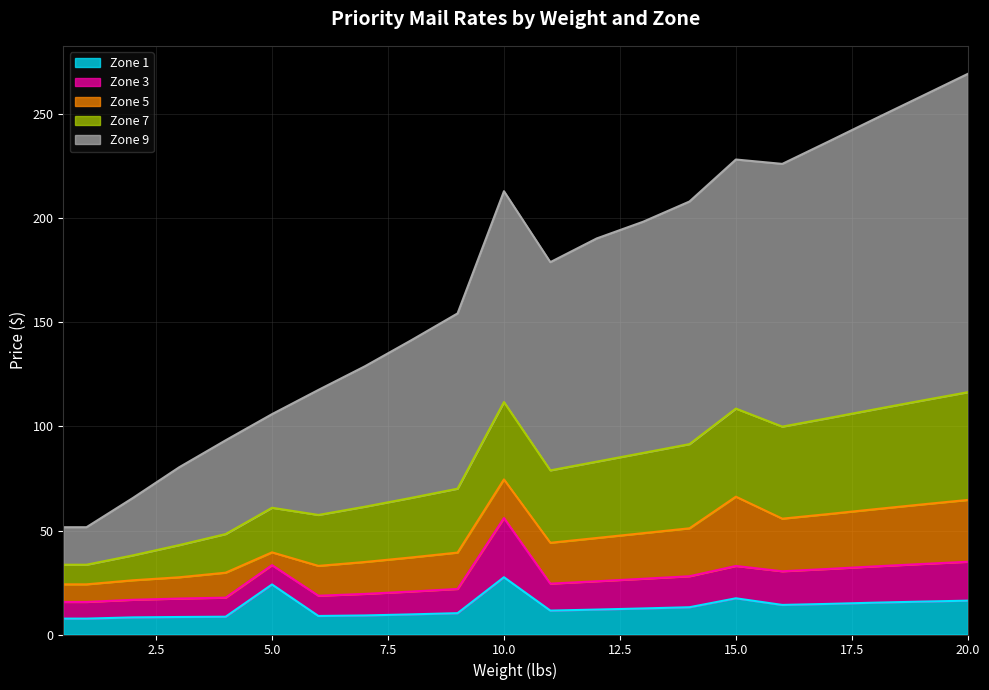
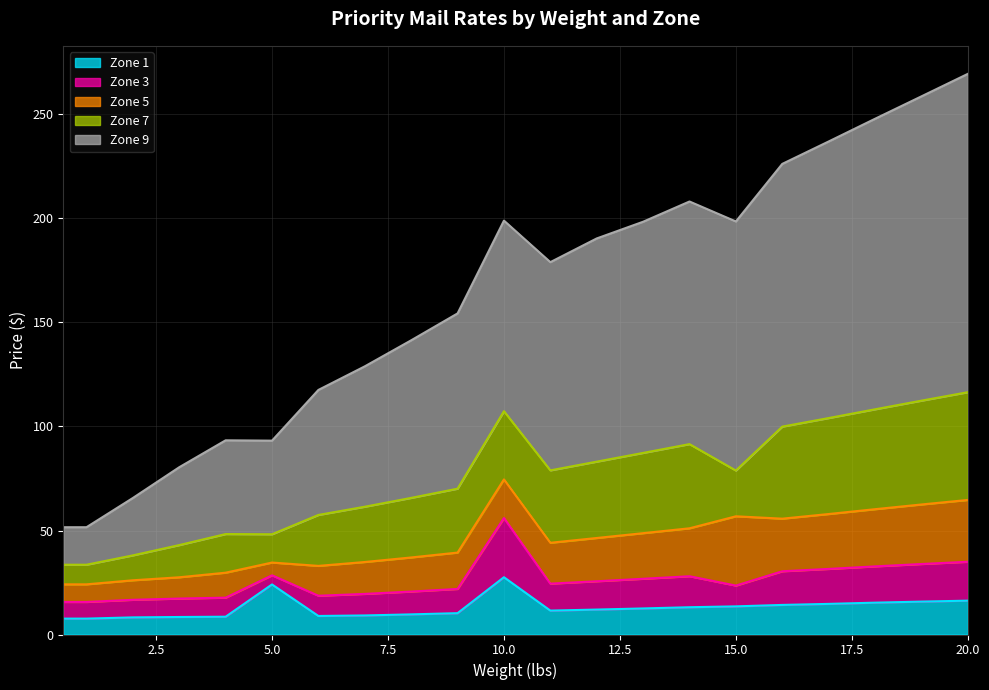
  {
    "Zone 1": {
      "5.0": 24,
      "10.0": 28,
-     "15.0": 17,
+     "15.0": 14,
      "20.0": 16
    },
    "Zone 3": {
-     "5.0": 9,
+     "5.0": 4,
      "10.0": 28,
-     "15.0": 16,
+     "15.0": 10,
      "20.0": 19
    },
    "Zone 5": {
      "5.0": 6,
      "10.0": 19,
      "15.0": 33,
      "20.0": 30
    },
    "Zone 7": {
-     "5.0": 21,
-     "10.0": 37,
-     "15.0": 42,
+     "5.0": 14,
+     "10.0": 33,
+     "15.0": 22,
      "20.0": 52
    },
    "Zone 9": {
      "5.0": 45,
-     "10.0": 101,
+     "10.0": 92,
      "15.0": 120,
      "20.0": 153
    }
  }
